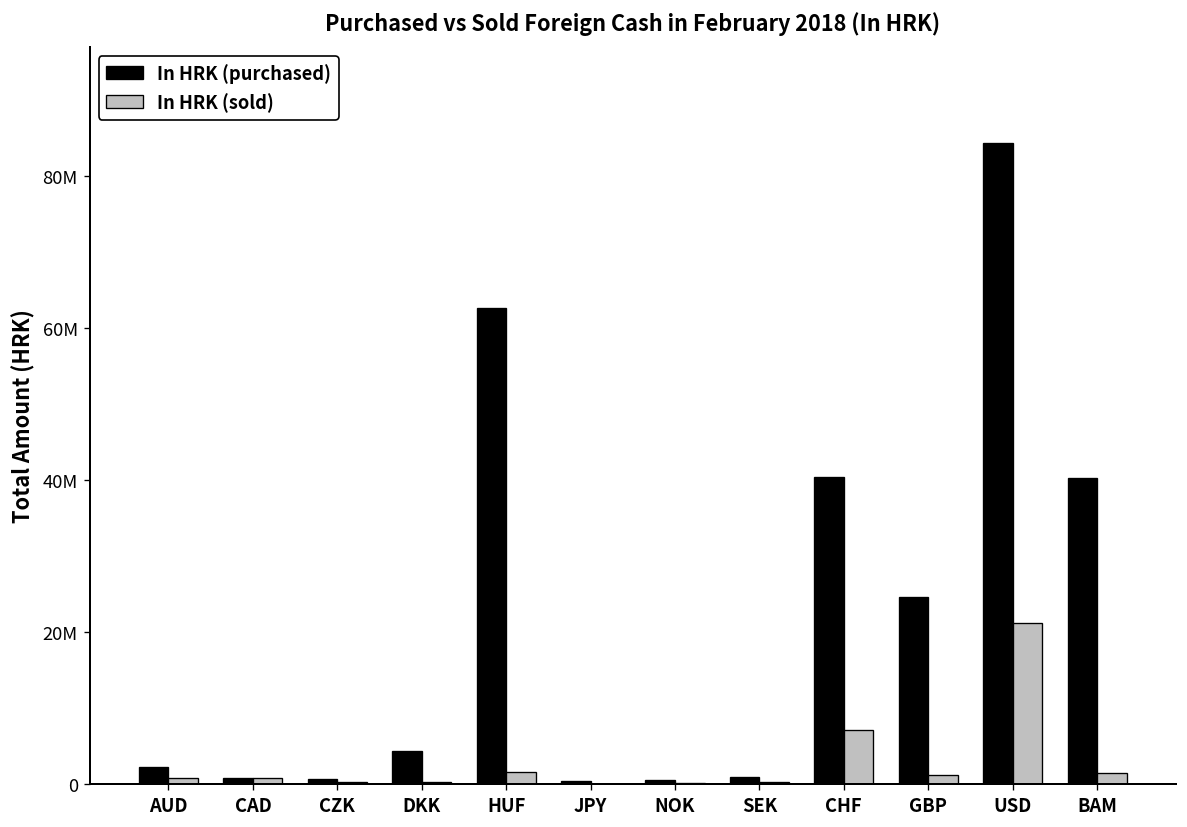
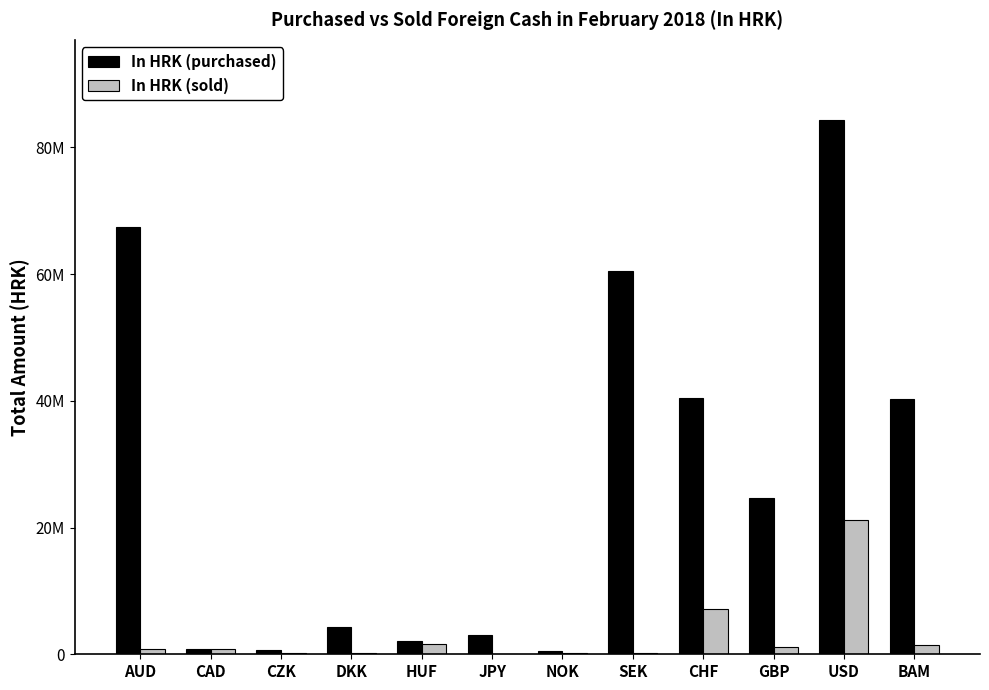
  {
    "In HRK (purchased)": {
-     "AUD": 2000000,
+     "AUD": 67000000,
      "CAD": 1000000,
      "CZK": 1000000,
      "DKK": 4000000,
-     "HUF": 63000000,
-     "JPY": 0,
+     "HUF": 2000000,
+     "JPY": 3000000,
      "NOK": 1000000,
-     "SEK": 1000000,
+     "SEK": 61000000,
      "CHF": 40000000,
      "GBP": 25000000,
      "USD": 84000000,
      "BAM": 40000000
    },
    "In HRK (sold)": {
      "AUD": 1000000,
      "CAD": 1000000,
      "HUF": 2000000,
      "CHF": 7000000,
      "GBP": 1000000,
      "USD": 21000000,
      "BAM": 1000000
    }
  }
